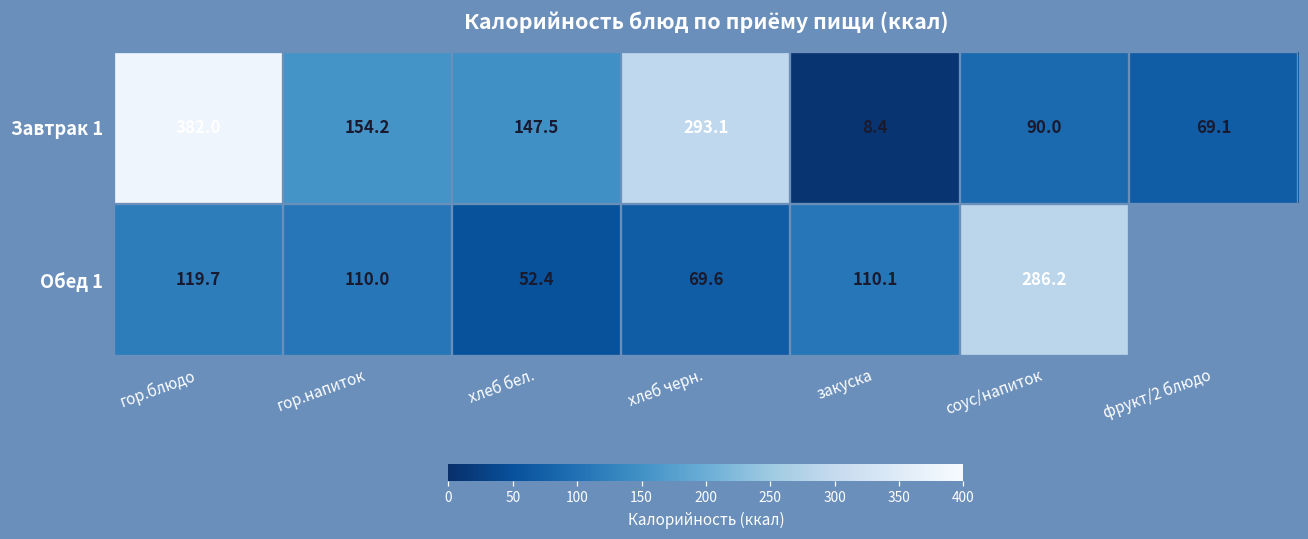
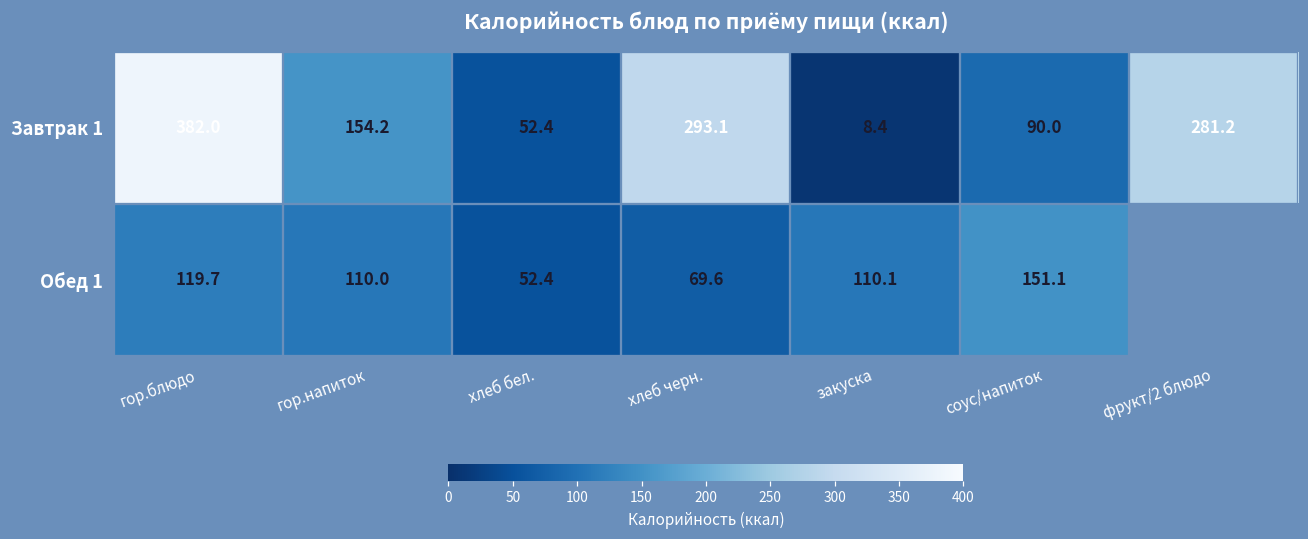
  {
    "Завтрак 1": {
      "гор.напиток": 154.2,
-     "хлеб бел.": 147.5,
+     "хлеб бел.": 52.4,
      "хлеб черн.": 293.1,
      "закуска": 8.4,
      "соус/напиток": 90.0,
-     "фрукт/2 блюдо": 69.1
+     "фрукт/2 блюдо": 281.2
    },
    "Обед 1": {
      "гор.блюдо": 119.7,
      "гор.напиток": 110.0,
      "хлеб бел.": 52.4,
      "хлеб черн.": 69.6,
      "закуска": 110.1,
-     "соус/напиток": 286.2
+     "соус/напиток": 151.1
    }
  }
